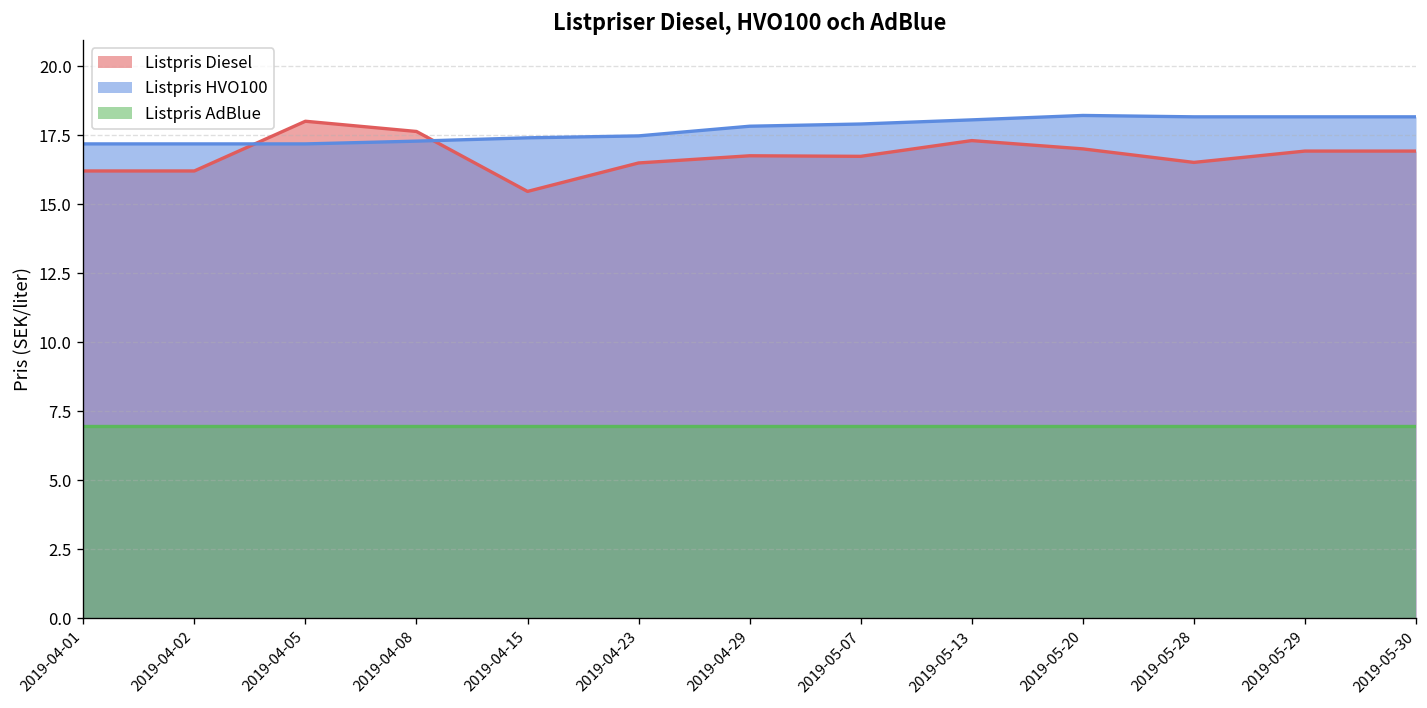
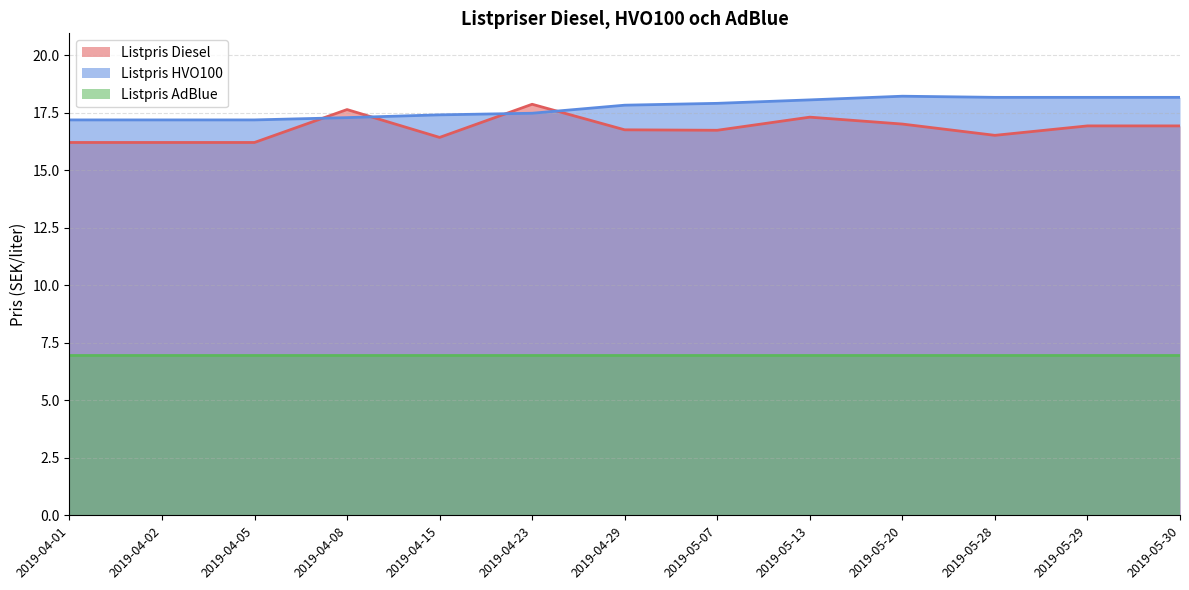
  {
    "Listpris Diesel": {
      "2019-04-01": 16.2,
      "2019-04-02": 16.2,
-     "2019-04-05": 18.0,
+     "2019-04-05": 16.2,
      "2019-04-08": 17.6,
-     "2019-04-15": 15.5,
-     "2019-04-23": 16.5,
+     "2019-04-15": 16.4,
+     "2019-04-23": 17.9,
      "2019-04-29": 16.8,
      "2019-05-07": 16.7,
      "2019-05-13": 17.3,
      "2019-05-20": 17.0,
      "2019-05-28": 16.5,
      "2019-05-29": 16.9,
      "2019-05-30": 16.9
    },
    "Listpris HVO100": {
      "2019-04-01": 17.2,
      "2019-04-02": 17.2,
      "2019-04-05": 17.2,
      "2019-04-08": 17.3,
      "2019-04-15": 17.4,
      "2019-04-23": 17.5,
      "2019-04-29": 17.8,
      "2019-05-07": 17.9,
      "2019-05-13": 18.1,
      "2019-05-20": 18.2,
      "2019-05-28": 18.2,
      "2019-05-29": 18.2,
      "2019-05-30": 18.2
    },
    "Listpris AdBlue": {
      "2019-04-01": 7.0,
      "2019-04-02": 7.0,
      "2019-04-05": 7.0,
      "2019-04-08": 7.0,
      "2019-04-15": 7.0,
      "2019-04-23": 7.0,
      "2019-04-29": 7.0,
      "2019-05-07": 7.0,
      "2019-05-13": 7.0,
      "2019-05-20": 7.0,
      "2019-05-28": 7.0,
      "2019-05-29": 7.0,
      "2019-05-30": 7.0
    }
  }
